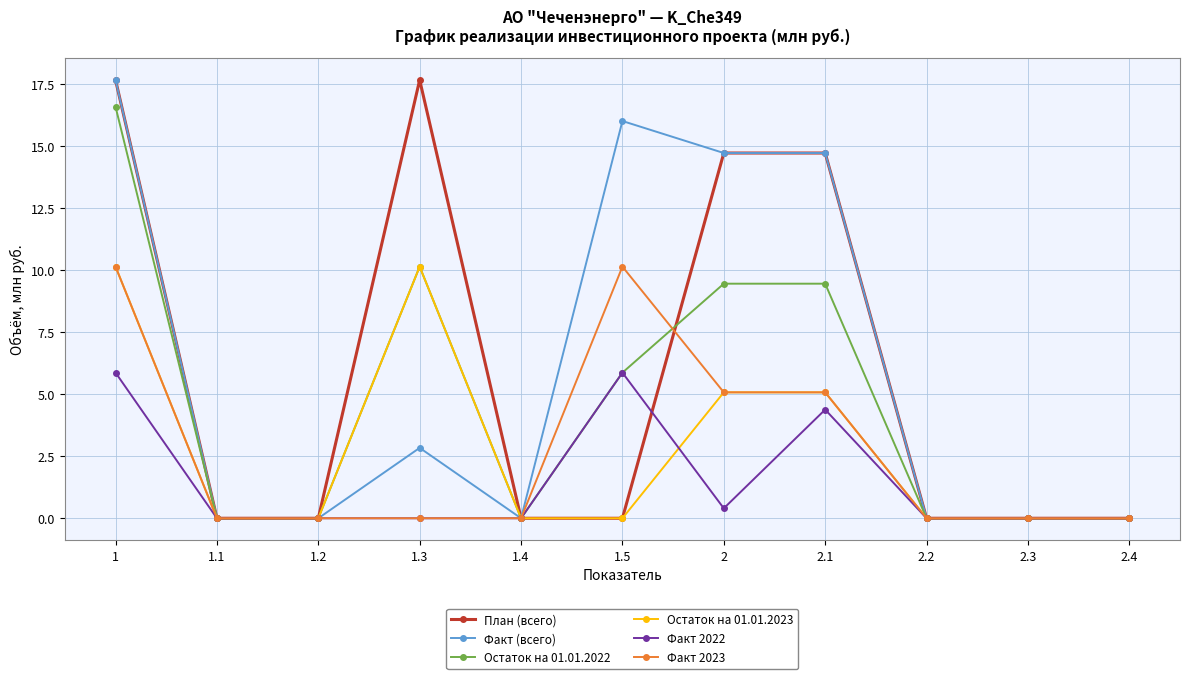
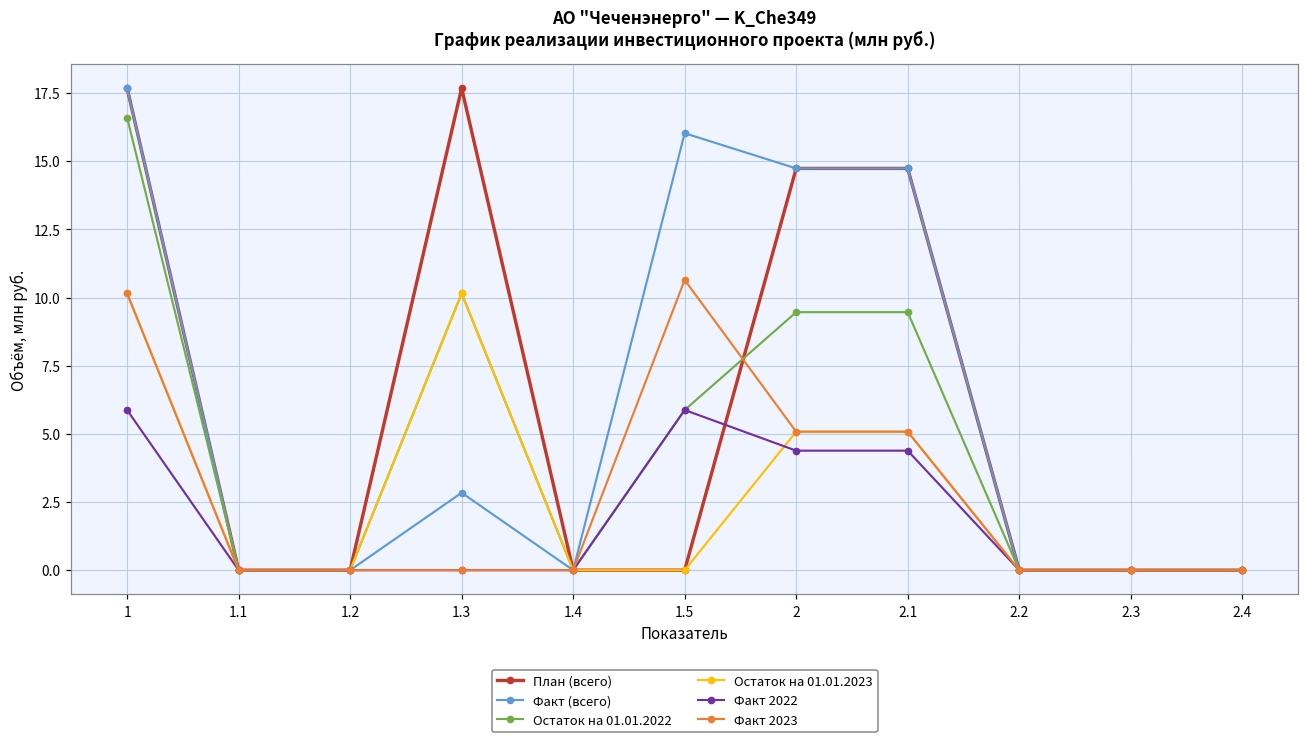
  {
    "План (всего)": {
      "1.3": 17.7
    },
    "Факт (всего)": {
      "1.3": 2.8,
      "1.5": 16.0
    },
    "Остаток на 01.01.2022": {
      "1": 16.6,
      "2": 9.5,
      "2.1": 9.5
    },
    "Факт 2022": {
      "1": 5.9,
-     "2": 0.4,
+     "2": 4.4,
      "2.1": 4.4
    },
    "Факт 2023": {
-     "1.5": 10.2
+     "1.5": 10.6
    }
  }
